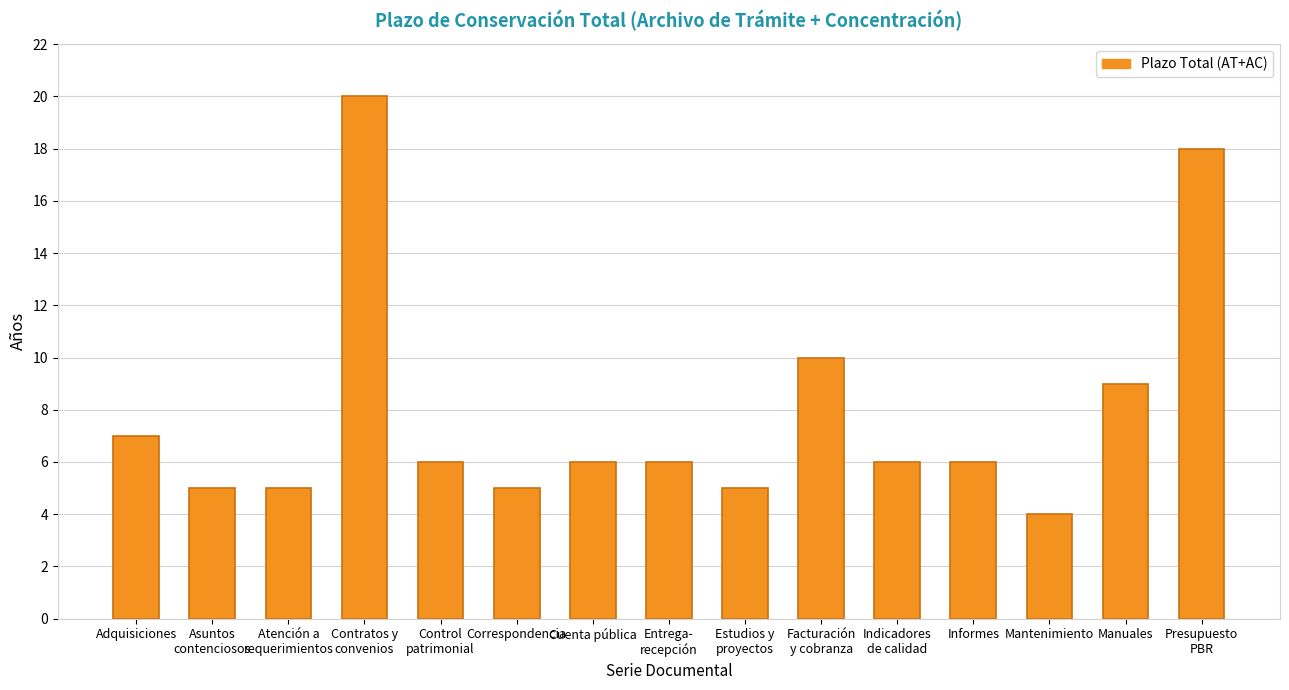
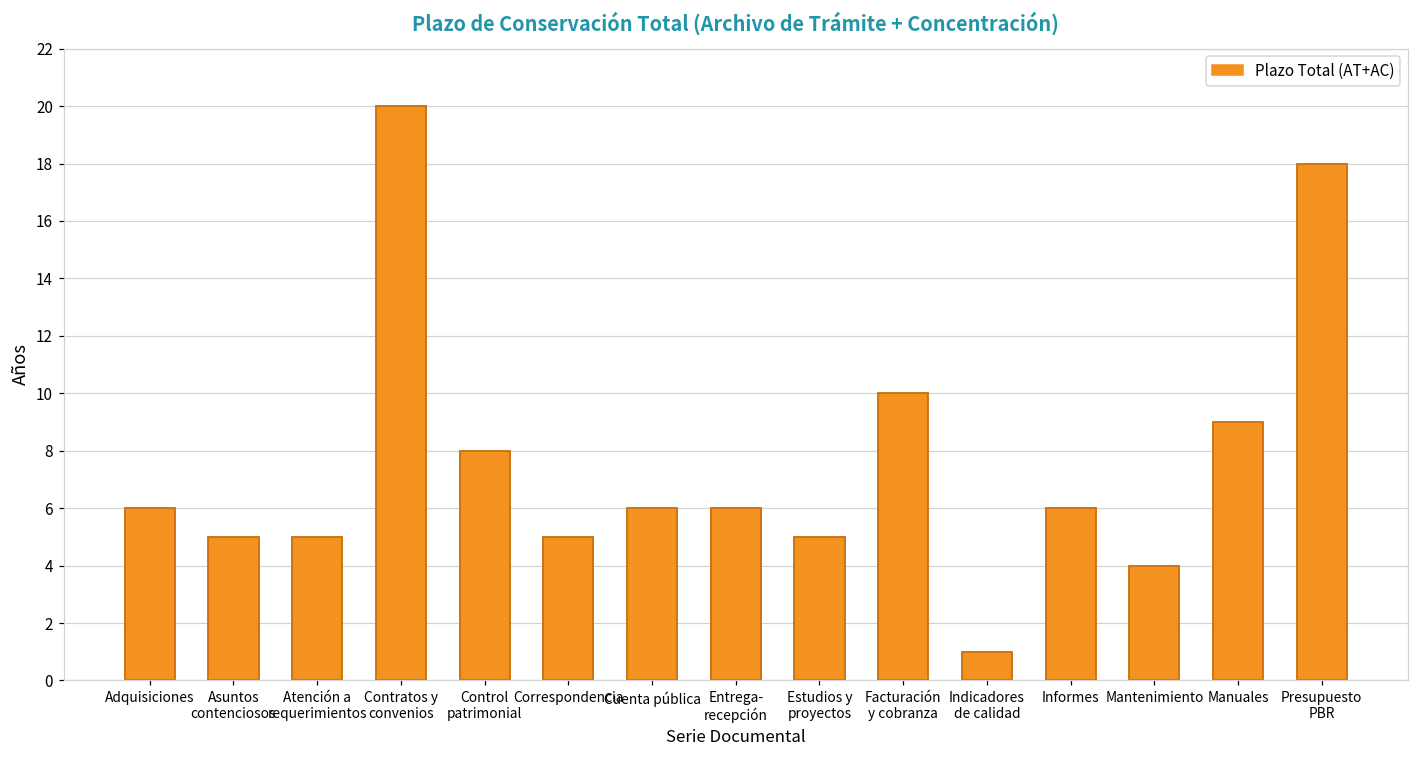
  {
-   "Adquisiciones": 7,
+   "Adquisiciones": 6,
    "Asuntos contenciosos": 5,
    "Atención a requerimientos": 5,
    "Contratos y convenios": 20,
-   "Control patrimonial": 6,
+   "Control patrimonial": 8,
    "Entrega- recepción": 6,
    "Estudios y proyectos": 5,
    "Facturación y cobranza": 10,
-   "Indicadores de calidad": 6,
+   "Indicadores de calidad": 1,
    "Informes": 6,
    "Mantenimiento": 4,
    "Manuales": 9,
    "Presupuesto PBR": 18
  }
